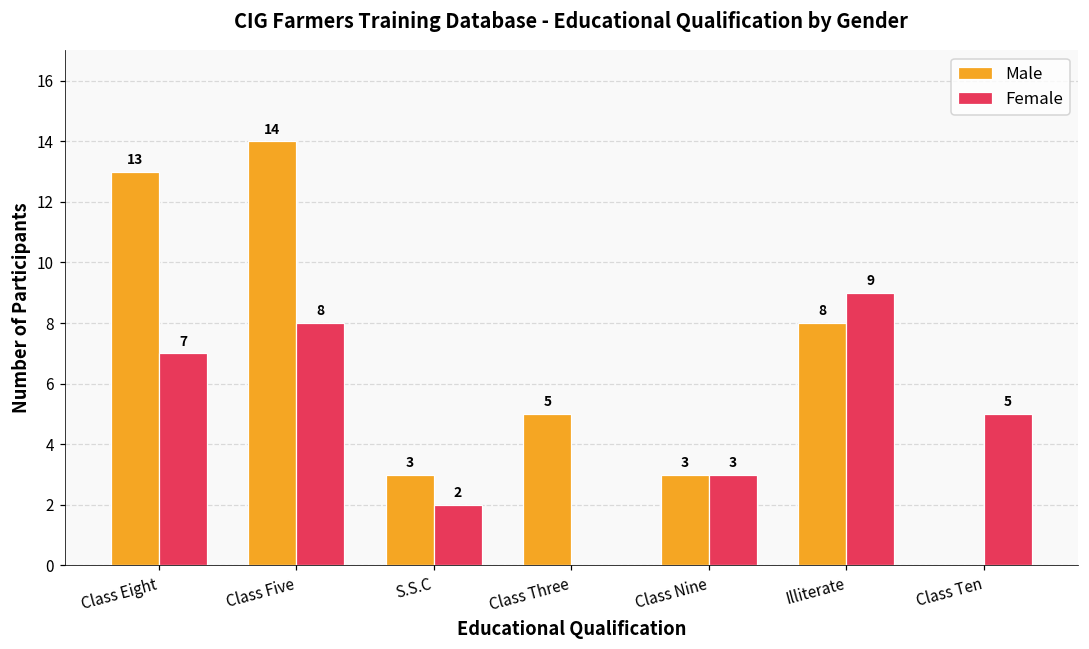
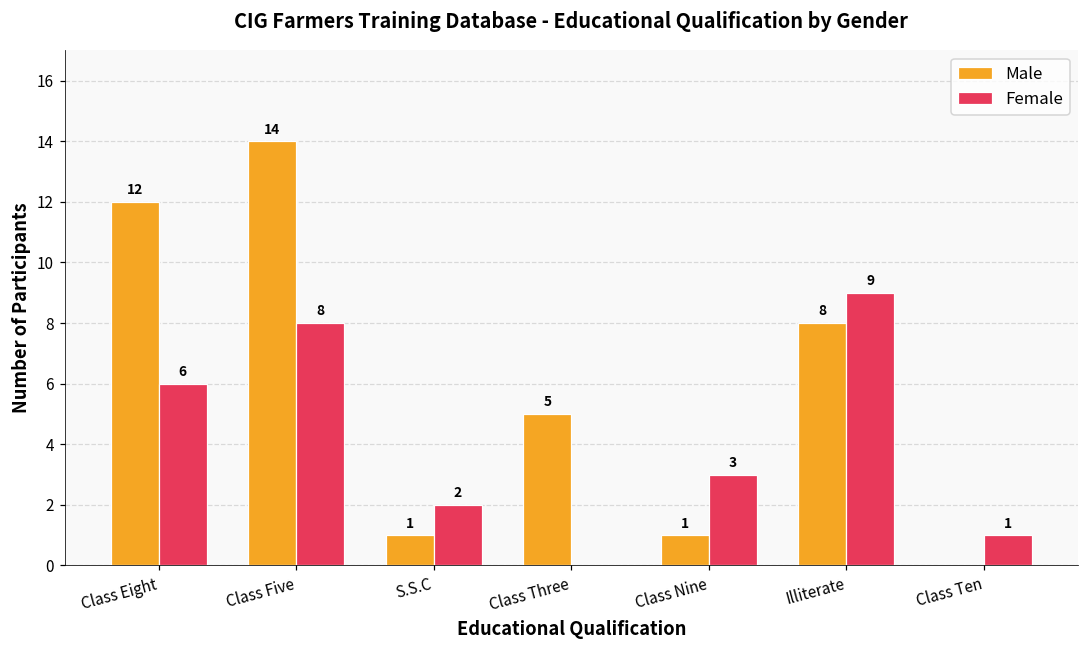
  {
    "Male": {
-     "Class Eight": 13,
+     "Class Eight": 12,
      "Class Five": 14,
-     "S.S.C": 3,
+     "S.S.C": 1,
      "Class Three": 5,
-     "Class Nine": 3,
+     "Class Nine": 1,
      "Illiterate": 8
    },
    "Female": {
-     "Class Eight": 7,
+     "Class Eight": 6,
      "Class Five": 8,
      "S.S.C": 2,
      "Class Nine": 3,
      "Illiterate": 9,
-     "Class Ten": 5
+     "Class Ten": 1
    }
  }
